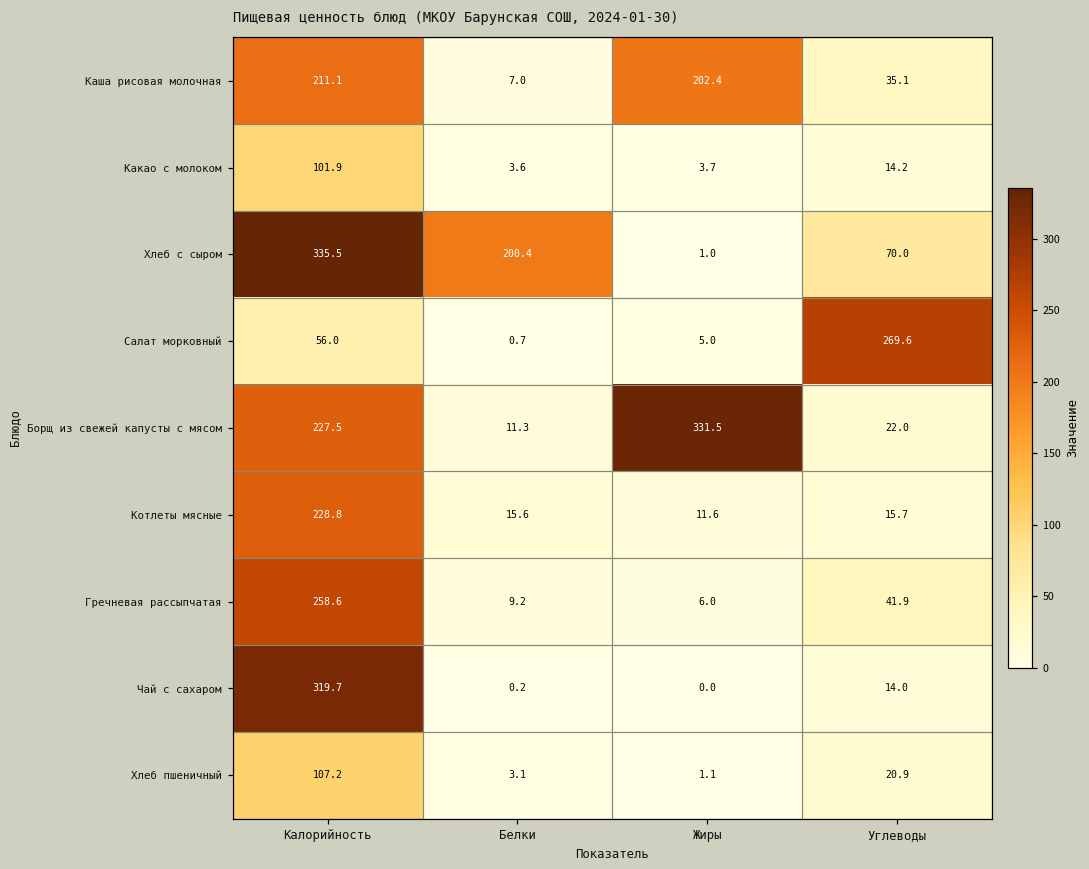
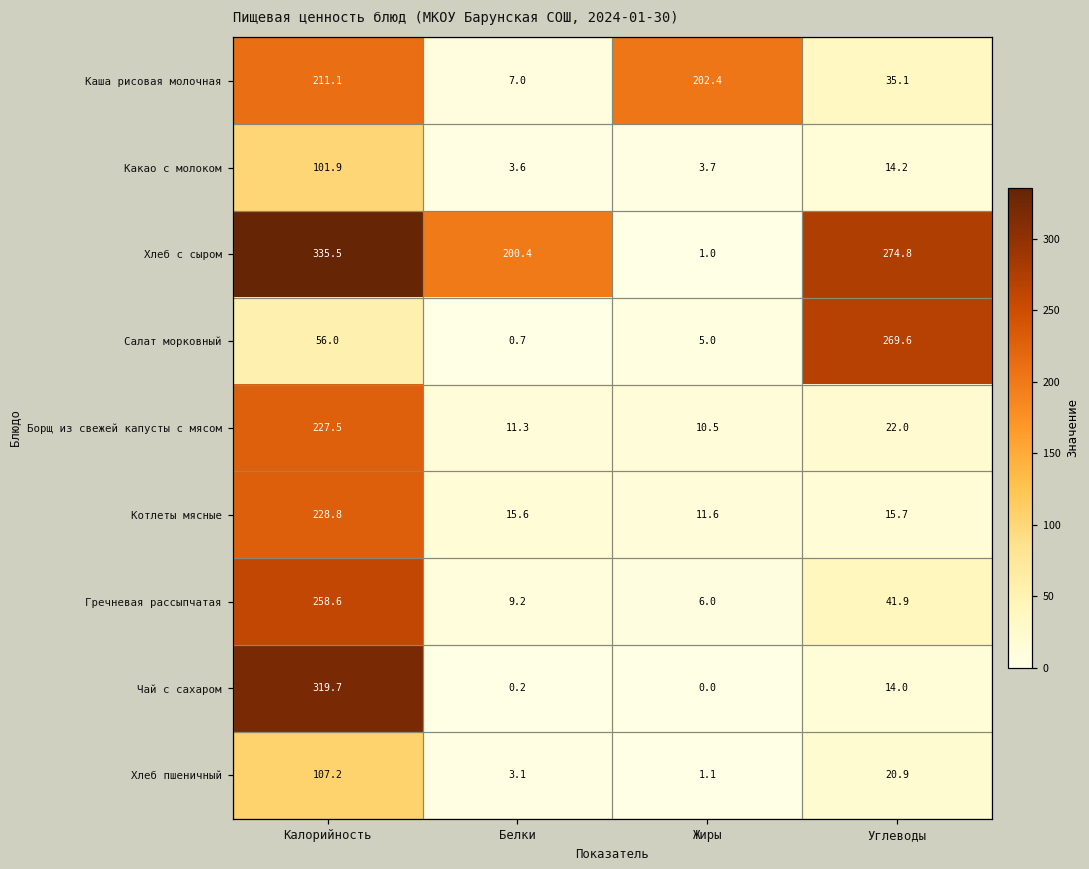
  {
    "Каша рисовая молочная": {
      "Калорийность": 211.1,
      "Белки": 7.0,
      "Жиры": 202.4,
      "Углеводы": 35.1
    },
    "Какао с молоком": {
      "Калорийность": 101.9,
      "Белки": 3.6,
      "Жиры": 3.7,
      "Углеводы": 14.2
    },
    "Хлеб с сыром": {
      "Калорийность": 335.5,
      "Белки": 200.4,
      "Жиры": 1.0,
-     "Углеводы": 70.0
+     "Углеводы": 274.8
    },
    "Салат морковный": {
      "Калорийность": 56.0,
      "Белки": 0.7,
      "Жиры": 5.0,
      "Углеводы": 269.6
    },
    "Борщ из свежей капусты с мясом": {
      "Калорийность": 227.5,
      "Белки": 11.3,
-     "Жиры": 331.5,
+     "Жиры": 10.5,
      "Углеводы": 22.0
    },
    "Котлеты мясные": {
      "Калорийность": 228.8,
      "Белки": 15.6,
      "Жиры": 11.6,
      "Углеводы": 15.7
    },
    "Гречневая рассыпчатая": {
      "Калорийность": 258.6,
      "Белки": 9.2,
      "Жиры": 6.0,
      "Углеводы": 41.9
    },
    "Чай с сахаром": {
      "Калорийность": 319.7,
      "Белки": 0.2,
      "Жиры": 0.0,
      "Углеводы": 14.0
    },
    "Хлеб пшеничный": {
      "Калорийность": 107.2,
      "Белки": 3.1,
      "Жиры": 1.1,
      "Углеводы": 20.9
    }
  }
